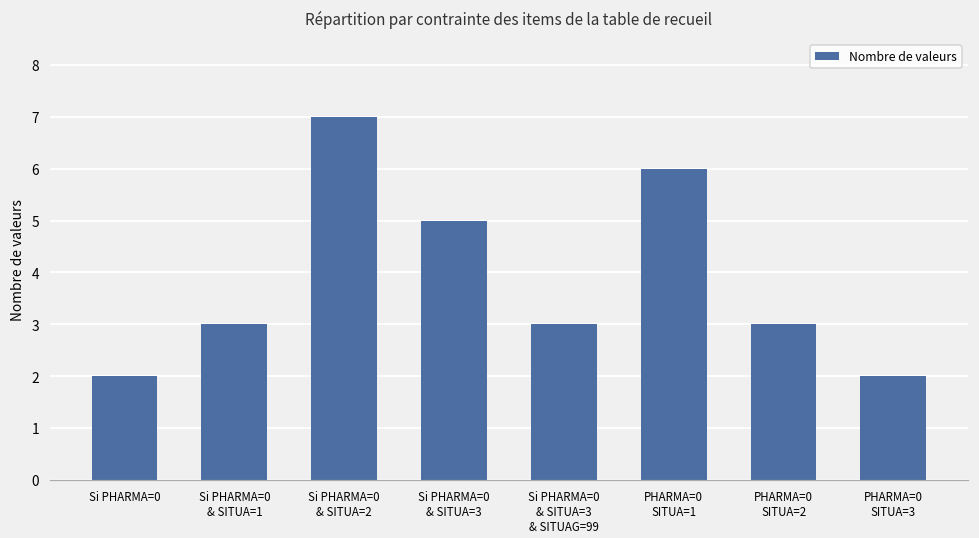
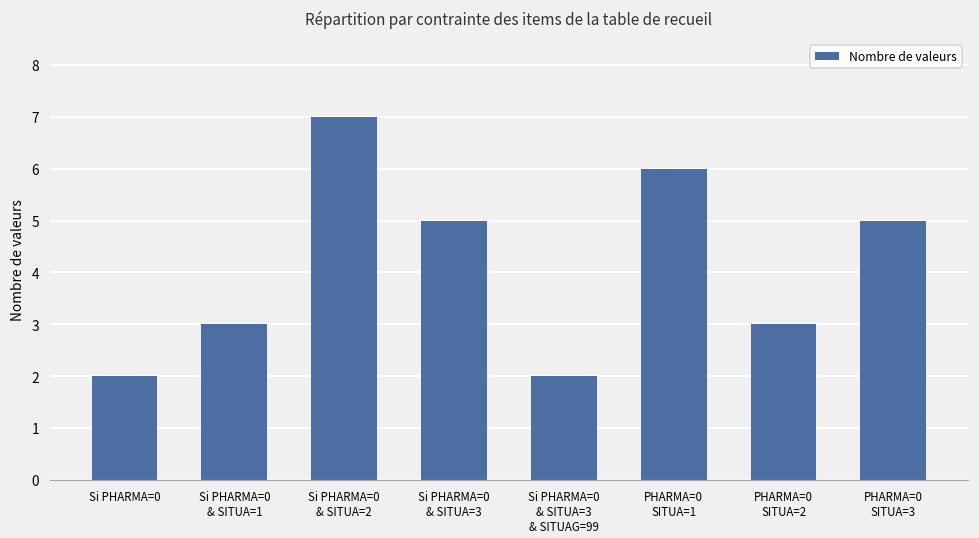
  {
    "Si PHARMA=0": 2,
    "Si PHARMA=0 & SITUA=1": 3,
    "Si PHARMA=0 & SITUA=2": 7,
    "Si PHARMA=0 & SITUA=3": 5,
-   "Si PHARMA=0 & SITUA=3 & SITUAG=99": 3,
+   "Si PHARMA=0 & SITUA=3 & SITUAG=99": 2,
    "PHARMA=0 SITUA=1": 6,
    "PHARMA=0 SITUA=2": 3,
-   "PHARMA=0 SITUA=3": 2
+   "PHARMA=0 SITUA=3": 5
  }
